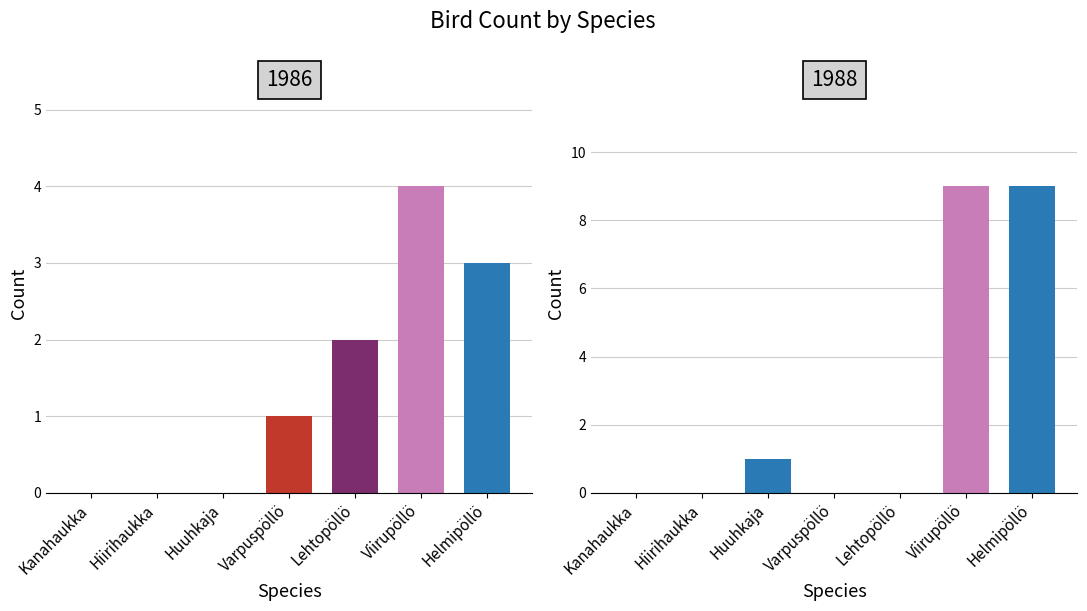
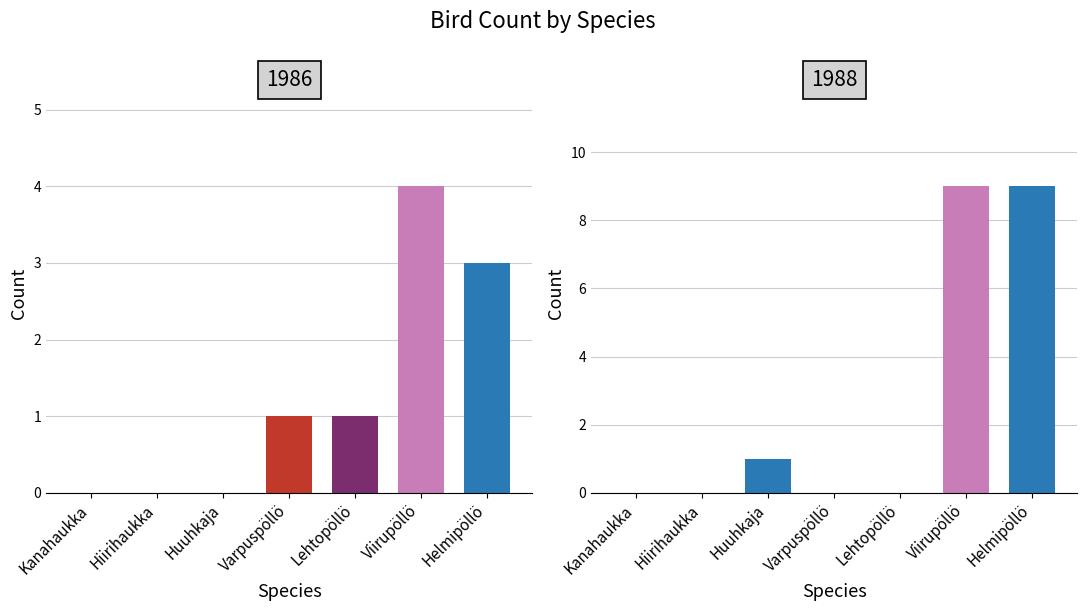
  {
    "1986": {
      "Kanahaukka": 0,
      "Hiirihaukka": 0,
      "Huuhkaja": 0,
      "Varpuspöllö": 1,
-     "Lehtopöllö": 2,
+     "Lehtopöllö": 1,
      "Viirupöllö": 4,
      "Helmipöllö": 3
    },
    "1988": {
      "Kanahaukka": 0.0,
      "Hiirihaukka": 0.0,
      "Huuhkaja": 1.0,
      "Varpuspöllö": 0.0,
      "Lehtopöllö": 0.0,
      "Viirupöllö": 9.0,
      "Helmipöllö": 9.0
    }
  }
